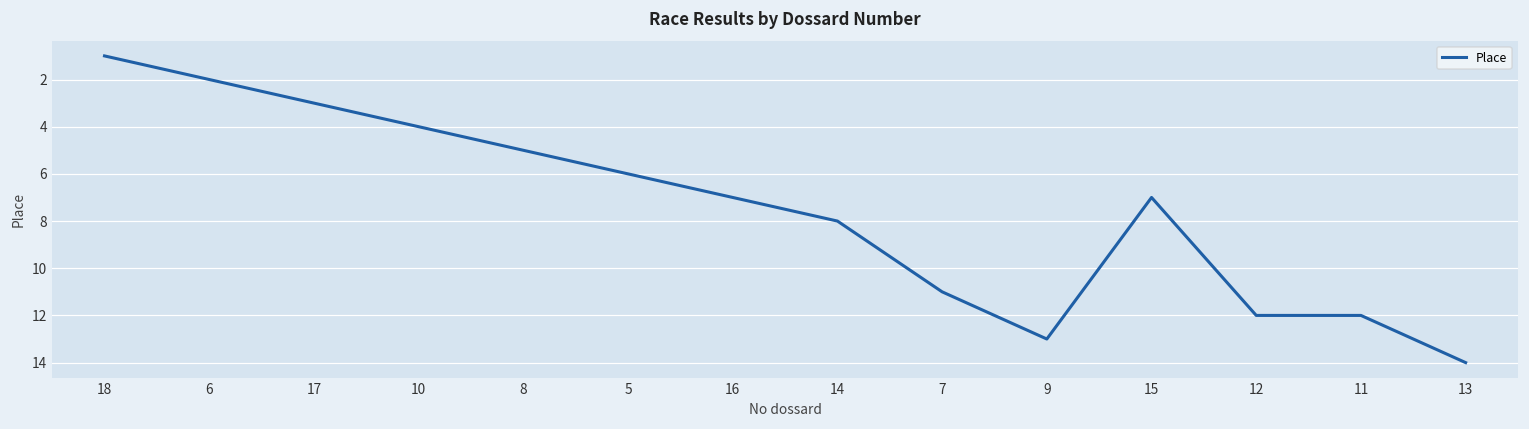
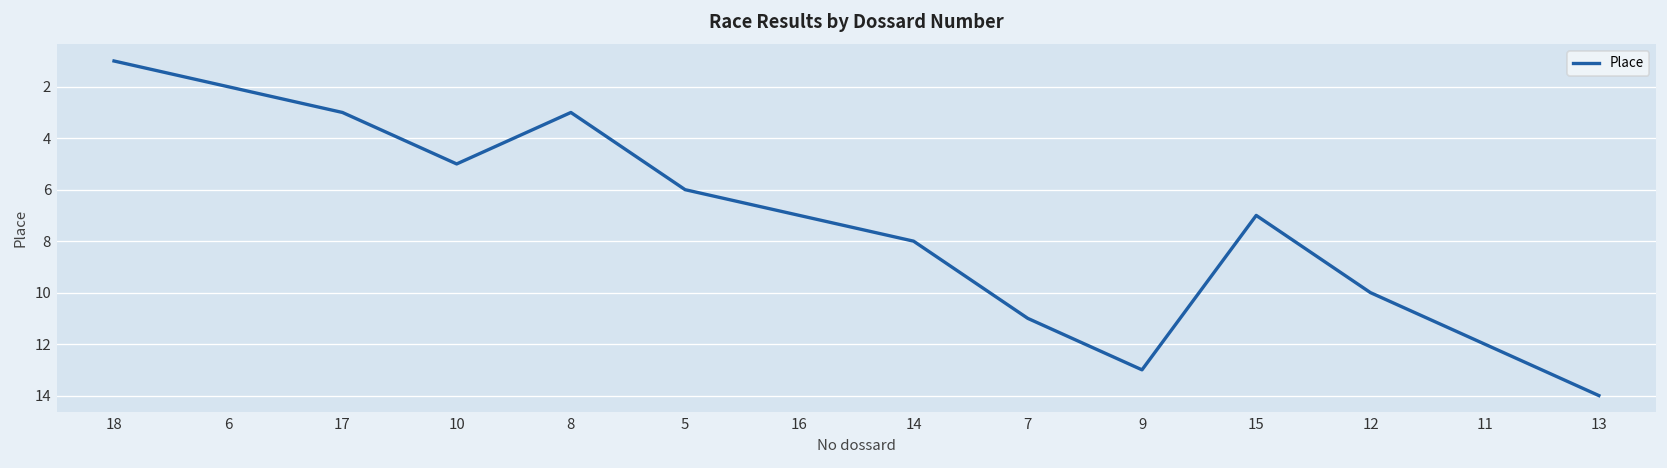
  {
    "18": 1,
    "6": 2,
    "17": 3,
-   "10": 4,
-   "8": 5,
+   "10": 5,
+   "8": 3,
    "5": 6,
    "16": 7,
    "14": 8,
    "7": 11,
    "9": 13,
    "15": 7,
-   "12": 12,
+   "12": 10,
    "11": 12,
    "13": 14
  }
